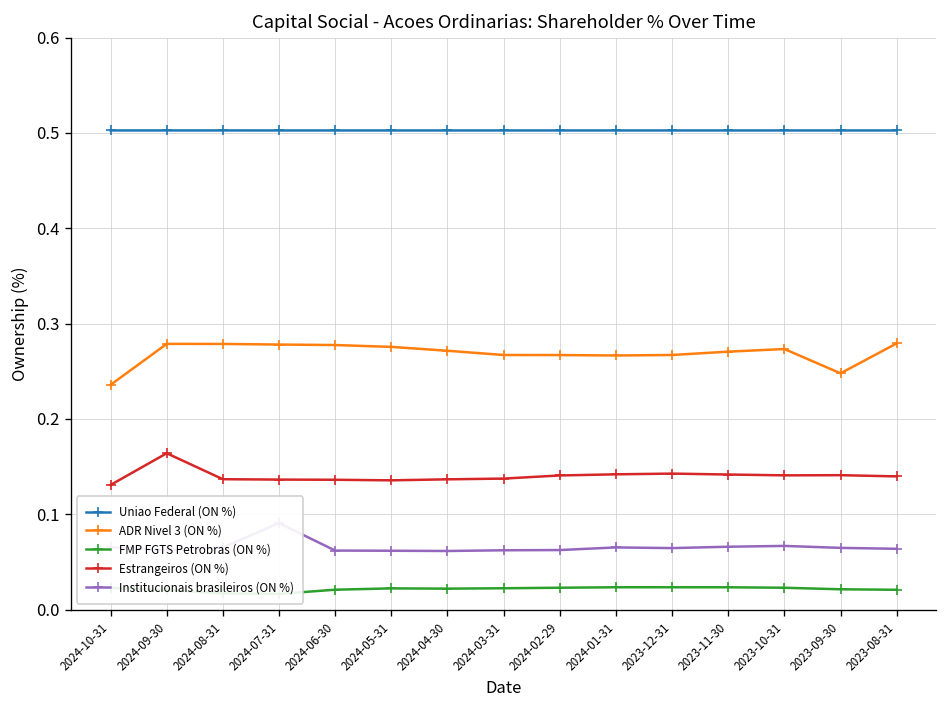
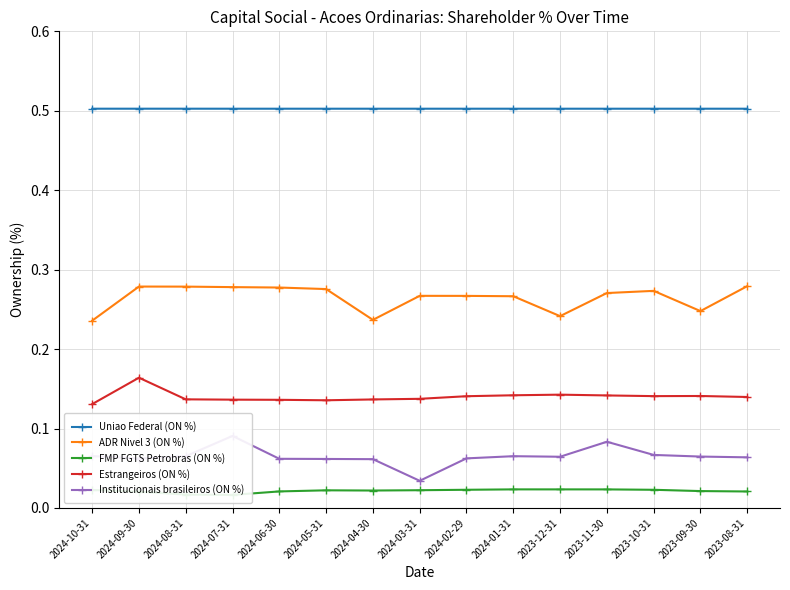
  {
    "Uniao Federal (ON %)": {
      "2024-10-31": 0.50,
      "2024-09-30": 0.50,
      "2024-08-31": 0.50,
      "2024-07-31": 0.50,
      "2024-06-30": 0.50,
      "2024-05-31": 0.50,
      "2024-04-30": 0.50,
      "2024-03-31": 0.50,
      "2024-02-29": 0.50,
      "2024-01-31": 0.50,
      "2023-12-31": 0.50,
      "2023-11-30": 0.50,
      "2023-10-31": 0.50,
      "2023-09-30": 0.50,
      "2023-08-31": 0.50
    },
    "ADR Nivel 3 (ON %)": {
      "2024-10-31": 0.24,
      "2024-09-30": 0.28,
      "2024-08-31": 0.28,
      "2024-07-31": 0.28,
      "2024-06-30": 0.28,
      "2024-05-31": 0.28,
-     "2024-04-30": 0.27,
+     "2024-04-30": 0.24,
      "2024-03-31": 0.27,
      "2024-02-29": 0.27,
      "2024-01-31": 0.27,
-     "2023-12-31": 0.27,
+     "2023-12-31": 0.24,
      "2023-11-30": 0.27,
      "2023-10-31": 0.27,
      "2023-09-30": 0.25,
      "2023-08-31": 0.28
    },
    "FMP FGTS Petrobras (ON %)": {
      "2024-06-30": 0.02,
      "2024-05-31": 0.02,
      "2024-04-30": 0.02,
      "2024-03-31": 0.02,
      "2024-02-29": 0.02,
      "2024-01-31": 0.02,
      "2023-12-31": 0.02,
      "2023-11-30": 0.02,
      "2023-10-31": 0.02,
      "2023-09-30": 0.02,
      "2023-08-31": 0.02
    },
    "Estrangeiros (ON %)": {
      "2024-10-31": 0.13,
      "2024-09-30": 0.16,
      "2024-08-31": 0.14,
      "2024-07-31": 0.14,
      "2024-06-30": 0.14,
      "2024-05-31": 0.14,
      "2024-04-30": 0.14,
      "2024-03-31": 0.14,
      "2024-02-29": 0.14,
      "2024-01-31": 0.14,
      "2023-12-31": 0.14,
      "2023-11-30": 0.14,
      "2023-10-31": 0.14,
      "2023-09-30": 0.14,
      "2023-08-31": 0.14
    },
    "Institucionais brasileiros (ON %)": {
      "2024-06-30": 0.06,
      "2024-05-31": 0.06,
      "2024-04-30": 0.06,
-     "2024-03-31": 0.06,
+     "2024-03-31": 0.03,
      "2024-02-29": 0.06,
      "2024-01-31": 0.07,
      "2023-12-31": 0.06,
-     "2023-11-30": 0.07,
+     "2023-11-30": 0.08,
      "2023-10-31": 0.07,
      "2023-09-30": 0.06,
      "2023-08-31": 0.06
    }
  }
